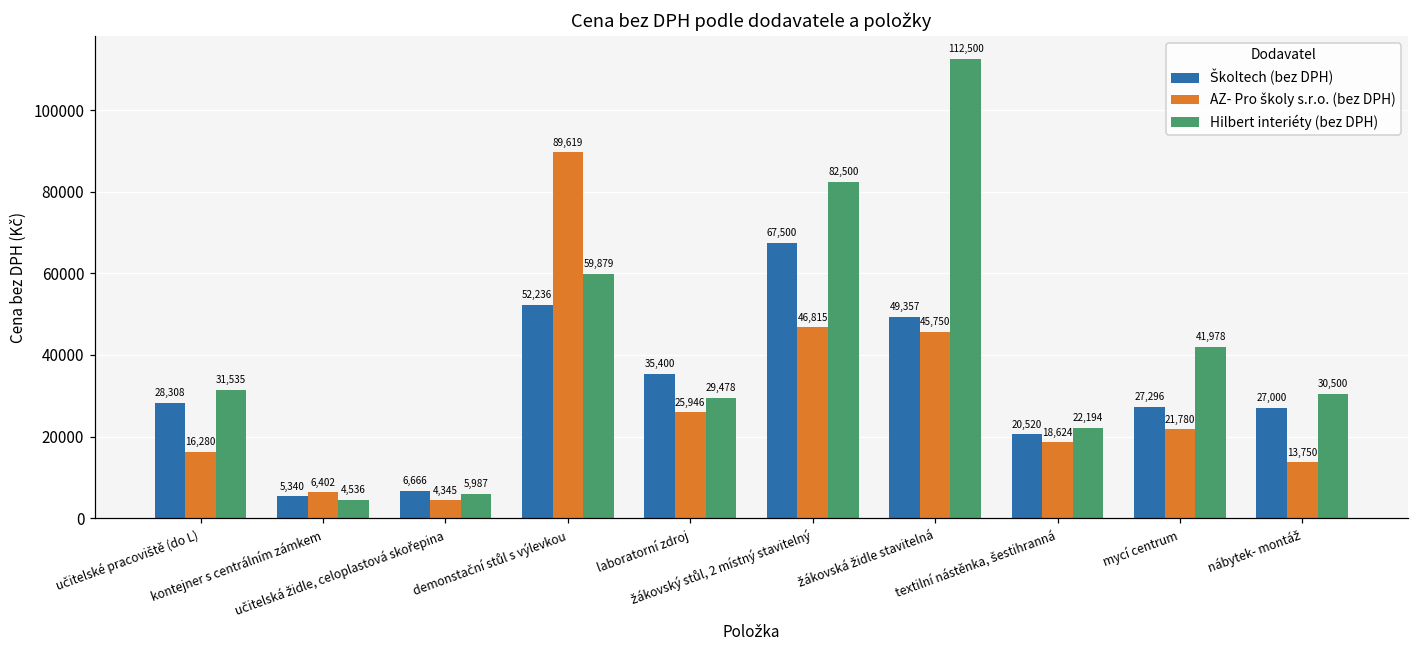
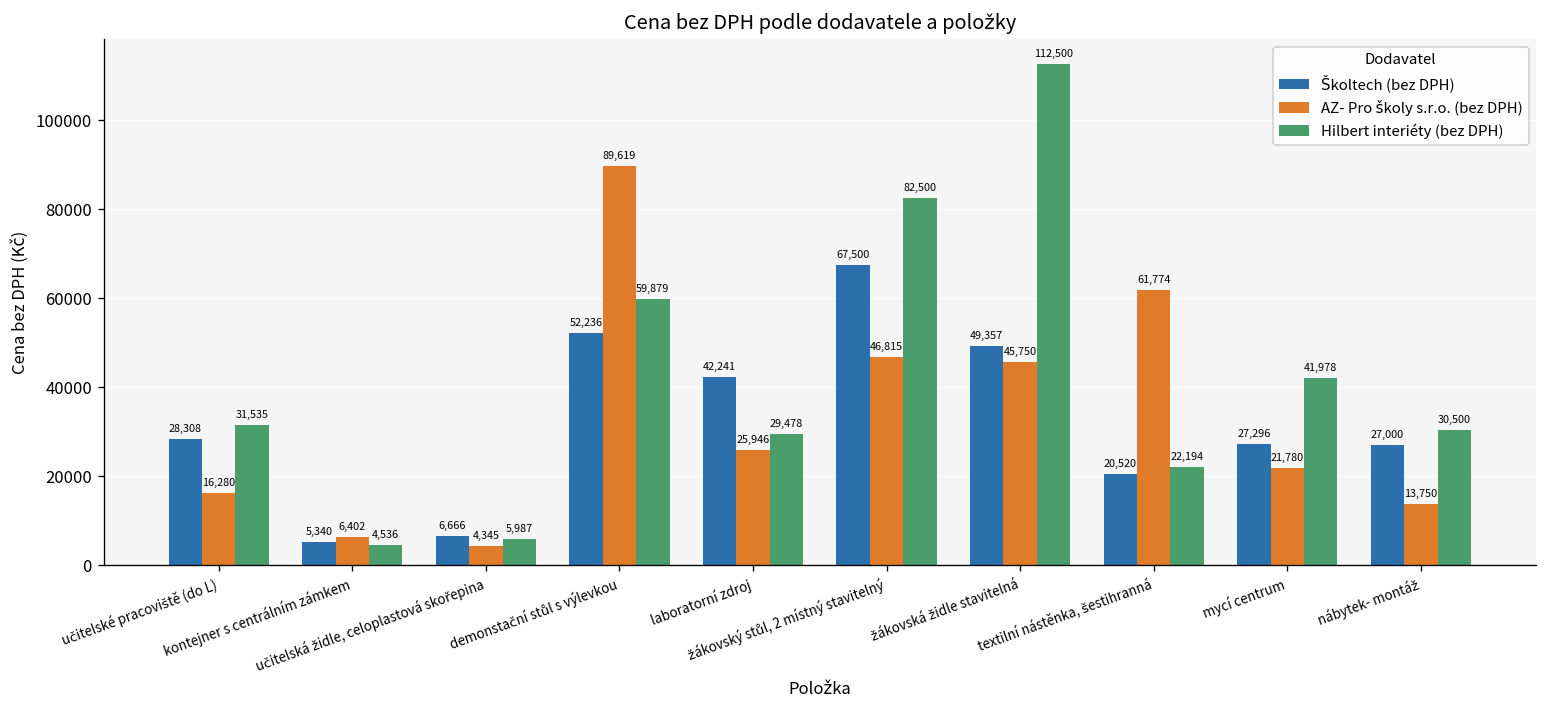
  {
    "Školtech (bez DPH)": {
      "učitelské pracoviště (do L)": "28,308",
      "kontejner s centrálním zámkem": "5,340",
      "učitelská židle, celoplastová skořepina": "6,666",
      "demonstační stůl s výlevkou": "52,236",
-     "laboratorní zdroj": "35,400",
+     "laboratorní zdroj": "42,241",
      "žákovský stůl, 2 místný stavitelný": "67,500",
      "žákovská židle stavitelná": "49,357",
      "textilní nástěnka, šestihranná": "20,520",
      "mycí centrum": "27,296",
      "nábytek- montáž": "27,000"
    },
    "AZ- Pro školy s.r.o. (bez DPH)": {
      "učitelské pracoviště (do L)": "16,280",
      "kontejner s centrálním zámkem": "6,402",
      "učitelská židle, celoplastová skořepina": "4,345",
      "demonstační stůl s výlevkou": "89,619",
      "laboratorní zdroj": "25,946",
      "žákovský stůl, 2 místný stavitelný": "46,815",
      "žákovská židle stavitelná": "45,750",
-     "textilní nástěnka, šestihranná": "18,624",
+     "textilní nástěnka, šestihranná": "61,774",
      "mycí centrum": "21,780",
      "nábytek- montáž": "13,750"
    },
    "Hilbert interiéty (bez DPH)": {
      "učitelské pracoviště (do L)": "31,535",
      "kontejner s centrálním zámkem": "4,536",
      "učitelská židle, celoplastová skořepina": "5,987",
      "demonstační stůl s výlevkou": "59,879",
      "laboratorní zdroj": "29,478",
      "žákovský stůl, 2 místný stavitelný": "82,500",
      "žákovská židle stavitelná": "112,500",
      "textilní nástěnka, šestihranná": "22,194",
      "mycí centrum": "41,978",
      "nábytek- montáž": "30,500"
    }
  }
